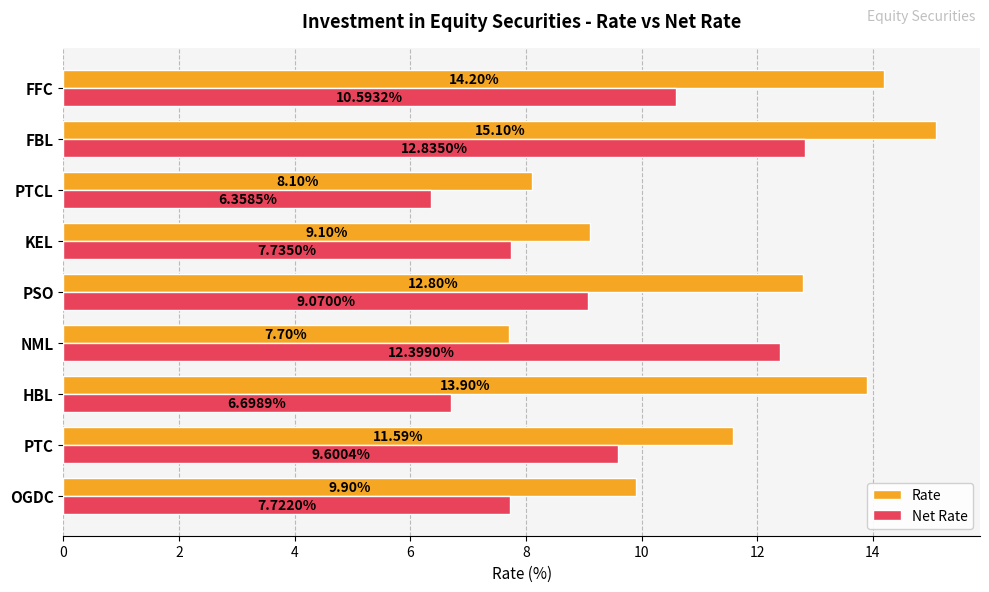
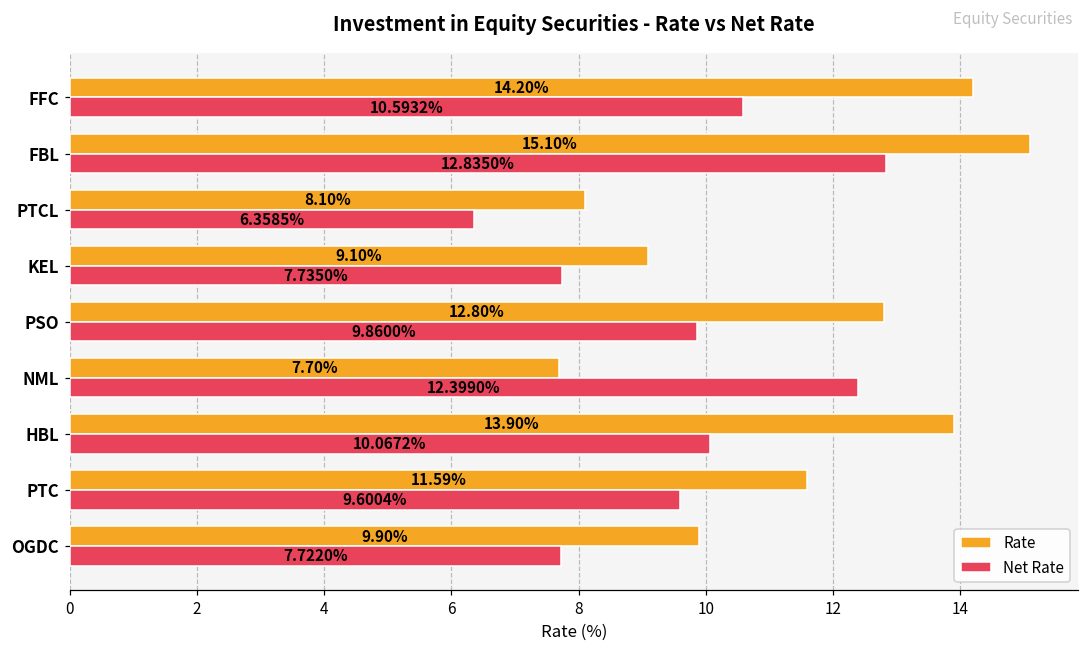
  {
    "Rate": {
      "FFC": "14.20%",
      "FBL": "15.10%",
      "PTCL": "8.10%",
      "KEL": "9.10%",
      "PSO": "12.80%",
      "NML": "7.70%",
      "HBL": "13.90%",
      "PTC": "11.59%",
      "OGDC": "9.90%"
    },
    "Net Rate": {
      "FFC": "10.5932%",
      "FBL": "12.8350%",
      "PTCL": "6.3585%",
      "KEL": "7.7350%",
-     "PSO": "9.0700%",
+     "PSO": "9.8600%",
      "NML": "12.3990%",
-     "HBL": "6.6989%",
+     "HBL": "10.0672%",
      "PTC": "9.6004%",
      "OGDC": "7.7220%"
    }
  }
